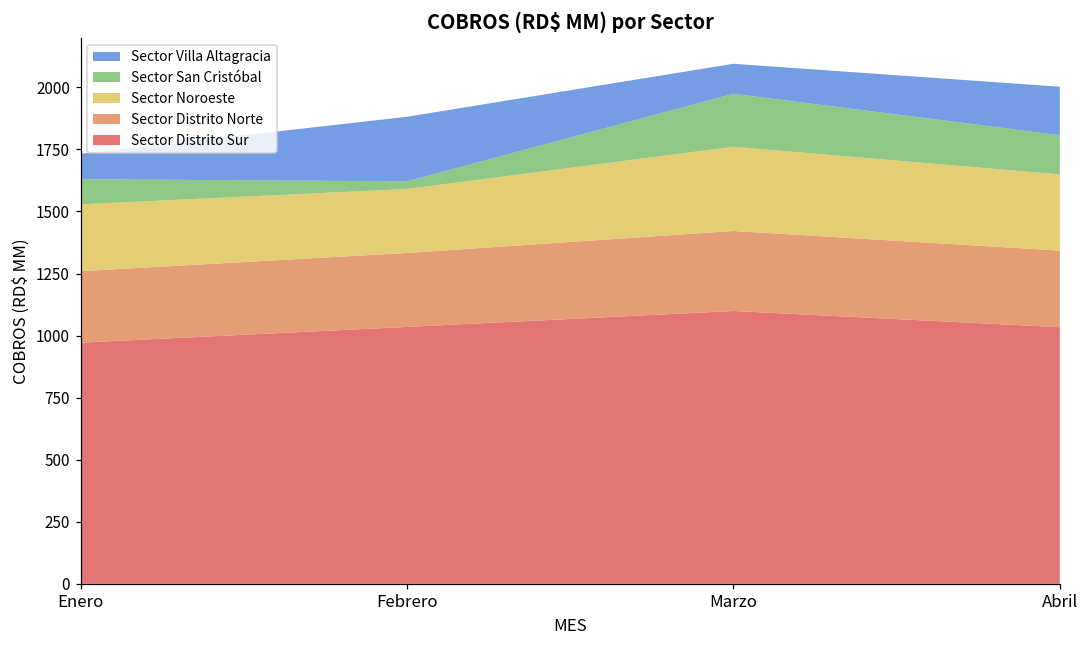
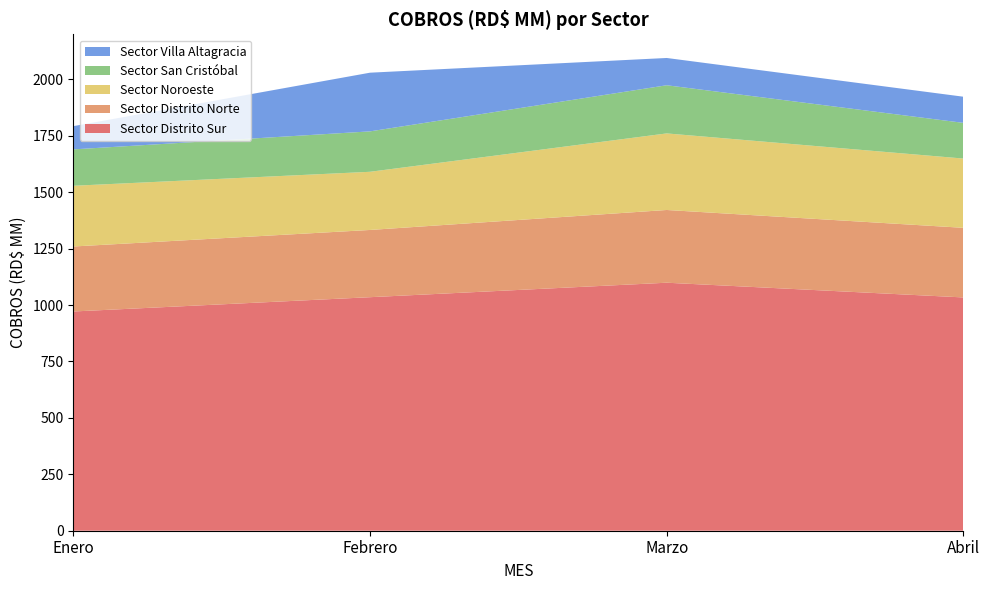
  {
    "Sector San Cristóbal": {
-     "Enero": 100,
-     "Febrero": 30,
+     "Enero": 160,
+     "Febrero": 180,
      "Marzo": 210,
      "Abril": 160
    },
    "Sector Villa Altagracia": {
      "Enero": 100,
      "Febrero": 260,
      "Marzo": 120,
-     "Abril": 200
+     "Abril": 120
    }
  }
